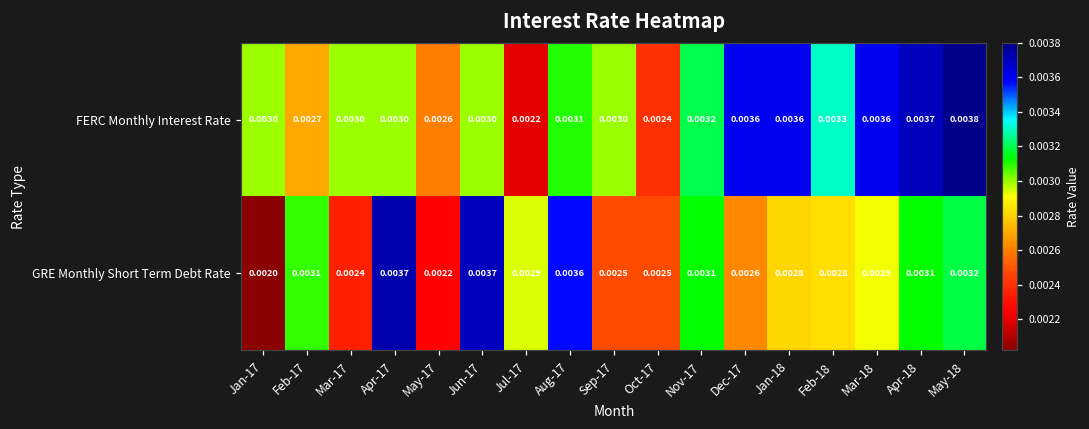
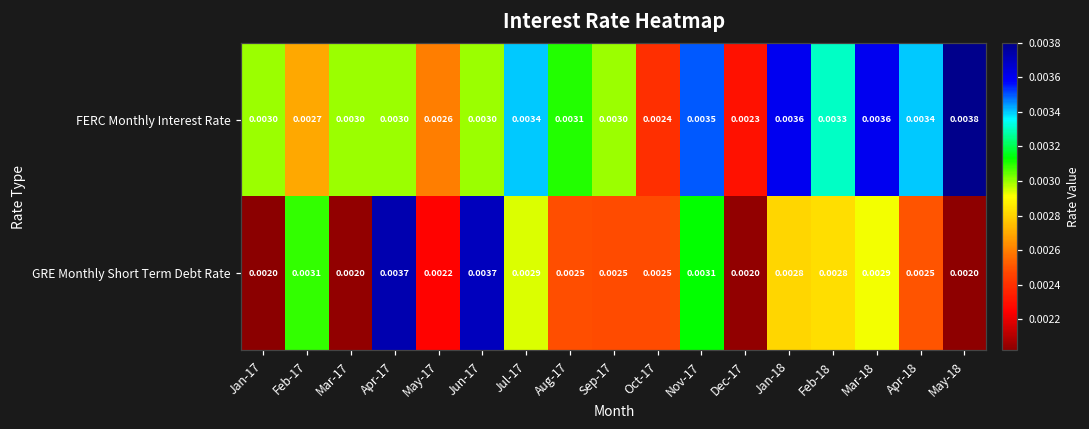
  {
    "FERC Monthly Interest Rate": {
      "Jan-17": 0.0030,
      "Feb-17": 0.0027,
      "Mar-17": 0.0030,
      "Apr-17": 0.0030,
      "May-17": 0.0026,
      "Jun-17": 0.0030,
-     "Jul-17": 0.0022,
+     "Jul-17": 0.0034,
      "Aug-17": 0.0031,
      "Sep-17": 0.0030,
      "Oct-17": 0.0024,
-     "Nov-17": 0.0032,
-     "Dec-17": 0.0036,
+     "Nov-17": 0.0035,
+     "Dec-17": 0.0023,
      "Jan-18": 0.0036,
      "Feb-18": 0.0033,
      "Mar-18": 0.0036,
-     "Apr-18": 0.0037,
+     "Apr-18": 0.0034,
      "May-18": 0.0038
    },
    "GRE Monthly Short Term Debt Rate": {
      "Jan-17": 0.0020,
      "Feb-17": 0.0031,
-     "Mar-17": 0.0024,
+     "Mar-17": 0.0020,
      "Apr-17": 0.0037,
      "May-17": 0.0022,
      "Jun-17": 0.0037,
      "Jul-17": 0.0029,
-     "Aug-17": 0.0036,
+     "Aug-17": 0.0025,
      "Sep-17": 0.0025,
      "Oct-17": 0.0025,
      "Nov-17": 0.0031,
-     "Dec-17": 0.0026,
+     "Dec-17": 0.0020,
      "Jan-18": 0.0028,
      "Feb-18": 0.0028,
      "Mar-18": 0.0029,
-     "Apr-18": 0.0031,
-     "May-18": 0.0032
+     "Apr-18": 0.0025,
+     "May-18": 0.0020
    }
  }
